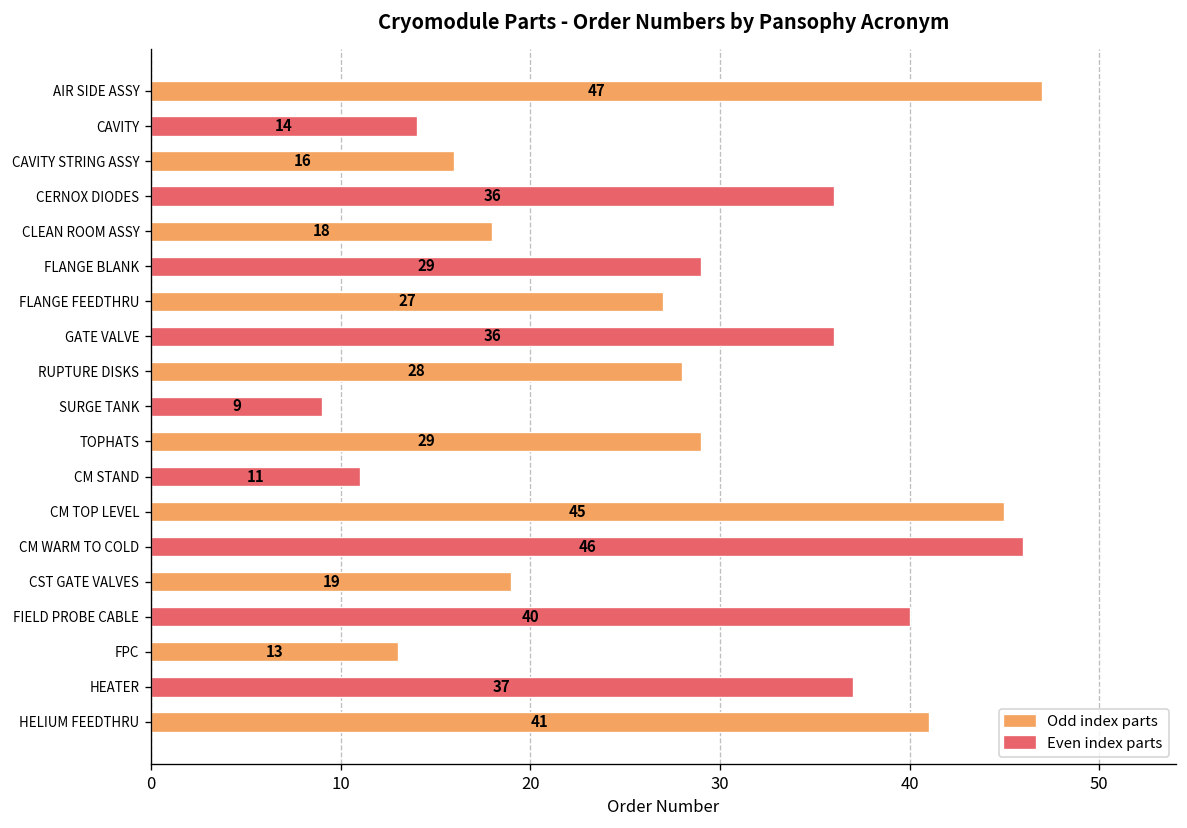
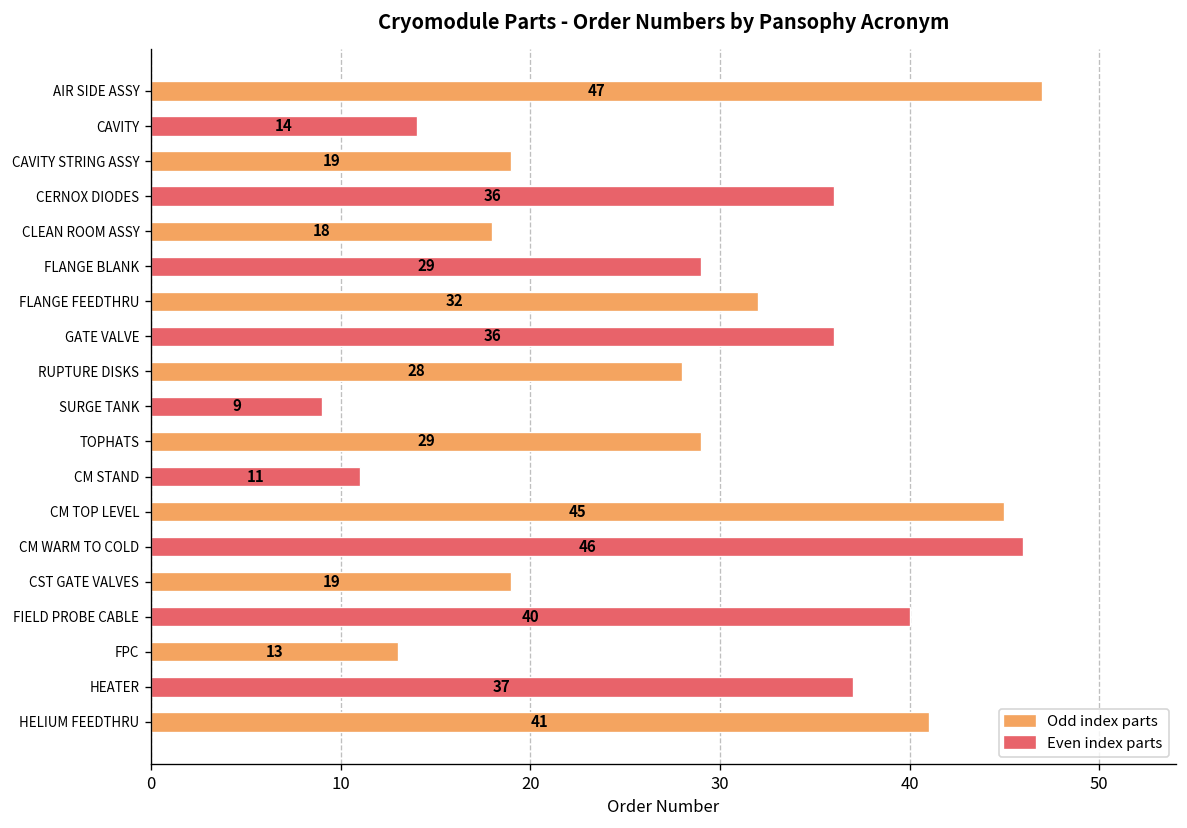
  {
    "AIR SIDE ASSY": 47,
    "CAVITY": 14,
-   "CAVITY STRING ASSY": 16,
+   "CAVITY STRING ASSY": 19,
    "CERNOX DIODES": 36,
    "CLEAN ROOM ASSY": 18,
    "FLANGE BLANK": 29,
-   "FLANGE FEEDTHRU": 27,
+   "FLANGE FEEDTHRU": 32,
    "GATE VALVE": 36,
    "RUPTURE DISKS": 28,
    "SURGE TANK": 9,
    "TOPHATS": 29,
    "CM STAND": 11,
    "CM TOP LEVEL": 45,
    "CM WARM TO COLD": 46,
    "CST GATE VALVES": 19,
    "FIELD PROBE CABLE": 40,
    "FPC": 13,
    "HEATER": 37,
    "HELIUM FEEDTHRU": 41
  }
